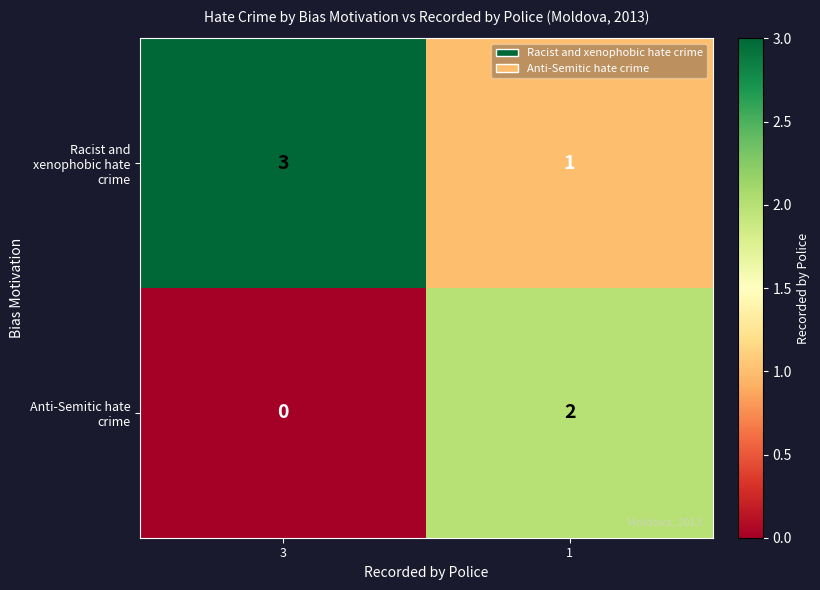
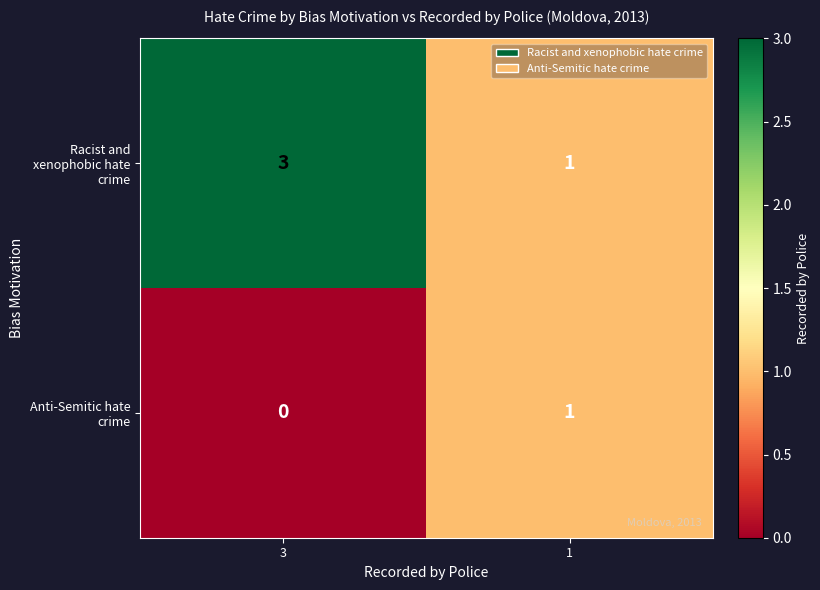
  {
    "Racist and xenophobic hate crime": {
      "3": 3,
      "1": 1
    },
    "Anti-Semitic hate crime": {
      "3": 0,
-     "1": 2
+     "1": 1
    }
  }
